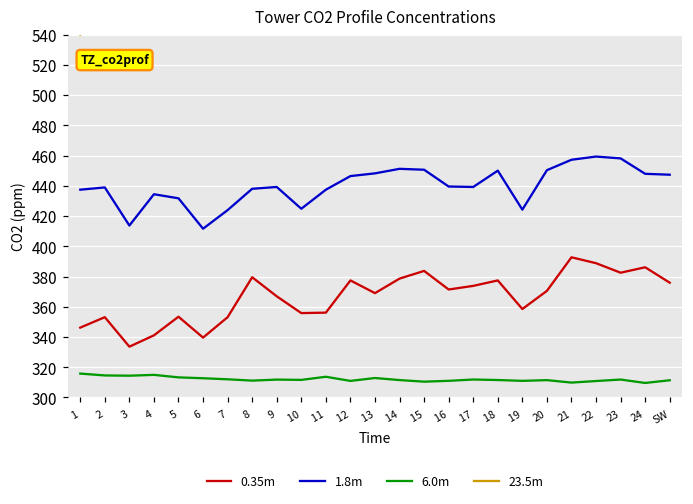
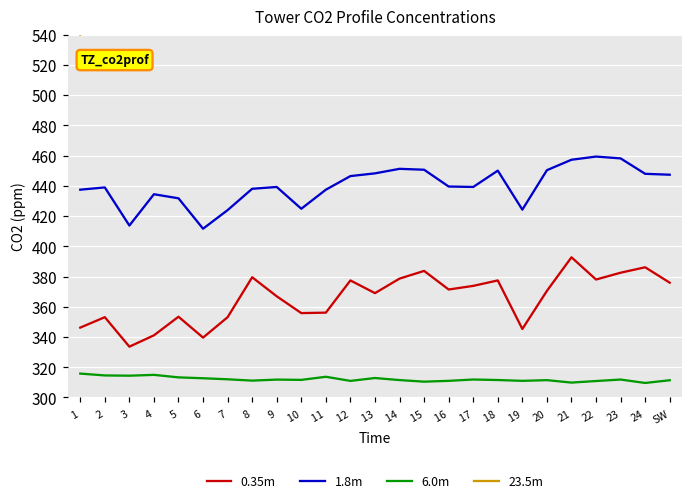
  {
    "0.35m": {
      "1": 346,
      "2": 353,
      "3": 334,
      "4": 341,
      "5": 353,
      "6": 340,
      "7": 353,
      "8": 380,
      "9": 367,
      "10": 356,
      "11": 356,
      "12": 377,
      "13": 369,
      "14": 379,
      "15": 384,
      "16": 371,
      "17": 374,
      "18": 377,
-     "19": 359,
+     "19": 345,
      "20": 371,
      "21": 393,
-     "22": 389,
+     "22": 378,
      "23": 383,
      "24": 386,
      "SW": 376
    },
    "1.8m": {
      "1": 437,
      "2": 439,
      "3": 414,
      "4": 434,
      "5": 432,
      "6": 412,
      "7": 424,
      "8": 438,
      "9": 439,
      "10": 425,
      "11": 437,
      "12": 446,
      "13": 448,
      "14": 451,
      "15": 451,
      "16": 440,
      "17": 439,
      "18": 450,
      "19": 424,
      "20": 450,
      "21": 457,
      "22": 459,
      "23": 458,
      "24": 448,
      "SW": 447
    },
    "6.0m": {
      "1": 316,
      "2": 315,
      "3": 314,
      "4": 315,
      "5": 313,
      "6": 313,
      "7": 312,
      "8": 311,
      "9": 312,
      "10": 312,
      "11": 314,
      "12": 311,
      "13": 313,
      "14": 312,
      "15": 310,
      "16": 311,
      "17": 312,
      "18": 312,
      "19": 311,
      "20": 311,
      "21": 310,
      "22": 311,
      "23": 312,
      "24": 310,
      "SW": 311
    },
    "23.5m": {
      "1": 540
    }
  }
